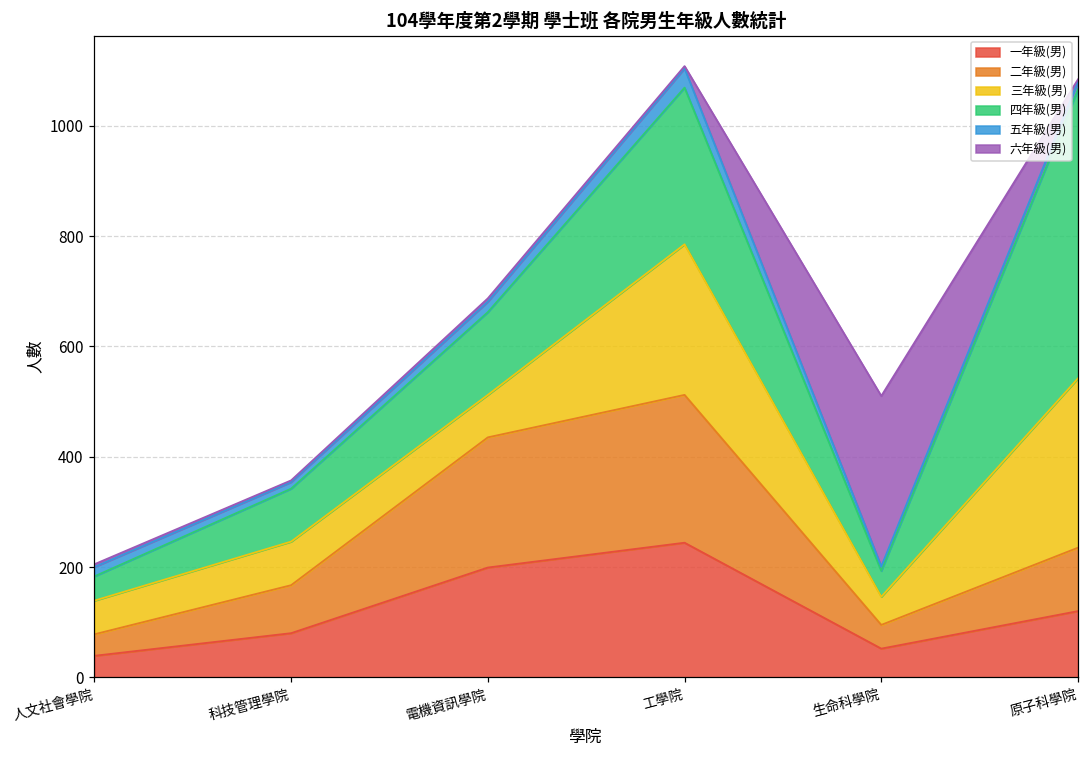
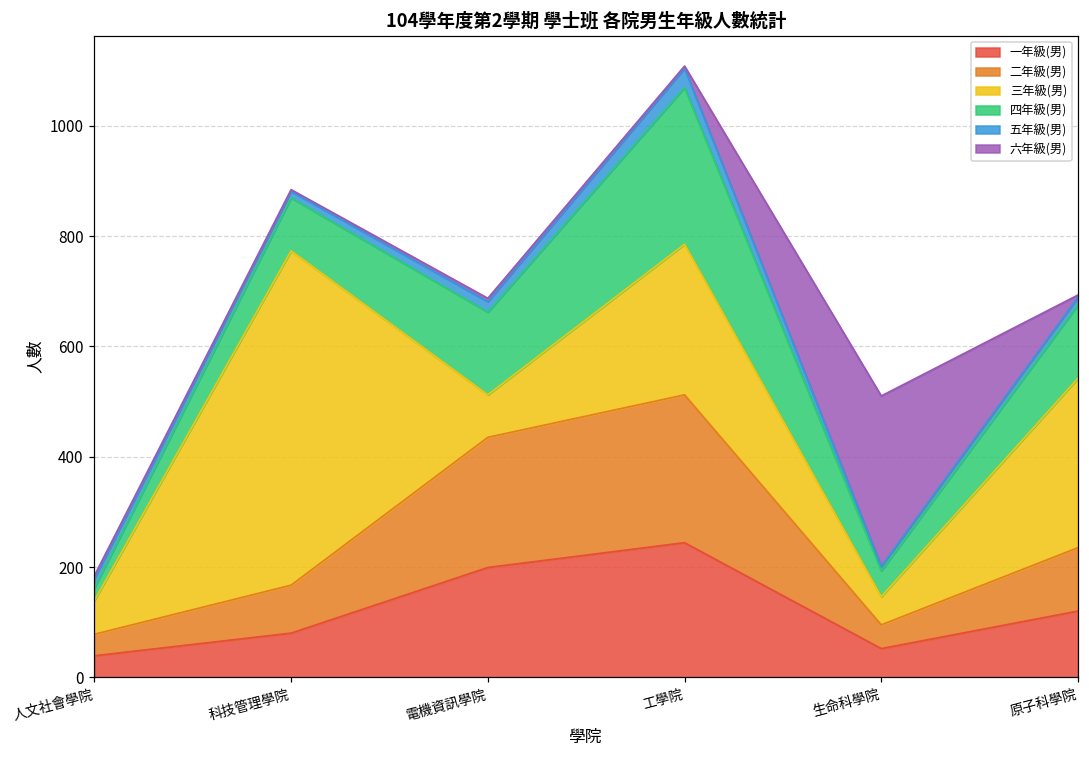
  {
    "三年級(男)": {
      "人文社會學院": 60,
-     "科技管理學院": 80,
+     "科技管理學院": 610,
      "電機資訊學院": 80,
      "工學院": 270,
      "生命科學院": 50,
      "原子科學院": 310
    },
    "四年級(男)": {
-     "人文社會學院": 40,
+     "人文社會學院": 20,
      "科技管理學院": 100,
      "電機資訊學院": 150,
      "工學院": 280,
      "生命科學院": 50,
-     "原子科學院": 520
+     "原子科學院": 130
    },
    "五年級(男)": {
      "電機資訊學院": 20,
      "生命科學院": 10
    },
    "六年級(男)": {
      "電機資訊學院": 10,
      "生命科學院": 310
    }
  }
